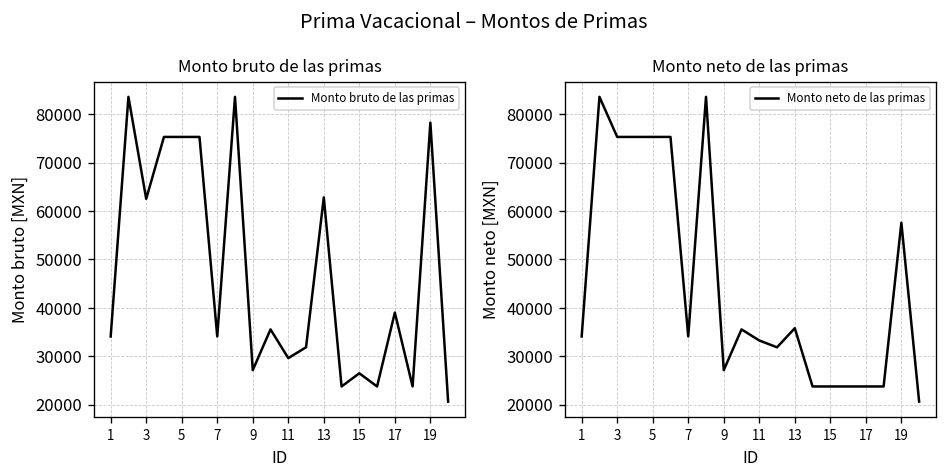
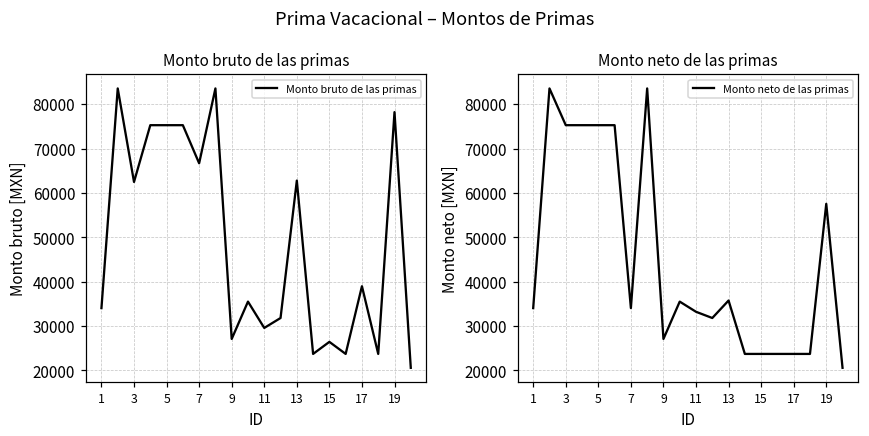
  {
    "Monto bruto de las primas": {
      "1": 34000,
      "3": 62000,
      "5": 75000,
-     "7": 34000,
+     "7": 67000,
      "9": 27000,
      "11": 30000,
      "13": 63000,
      "15": 26000,
      "17": 39000,
      "19": 78000
    },
    "Monto neto de las primas": {
      "1": 34000,
      "3": 75000,
      "5": 75000,
      "7": 34000,
      "9": 27000,
      "11": 33000,
      "13": 36000,
      "15": 24000,
      "17": 24000,
      "19": 58000
    }
  }
